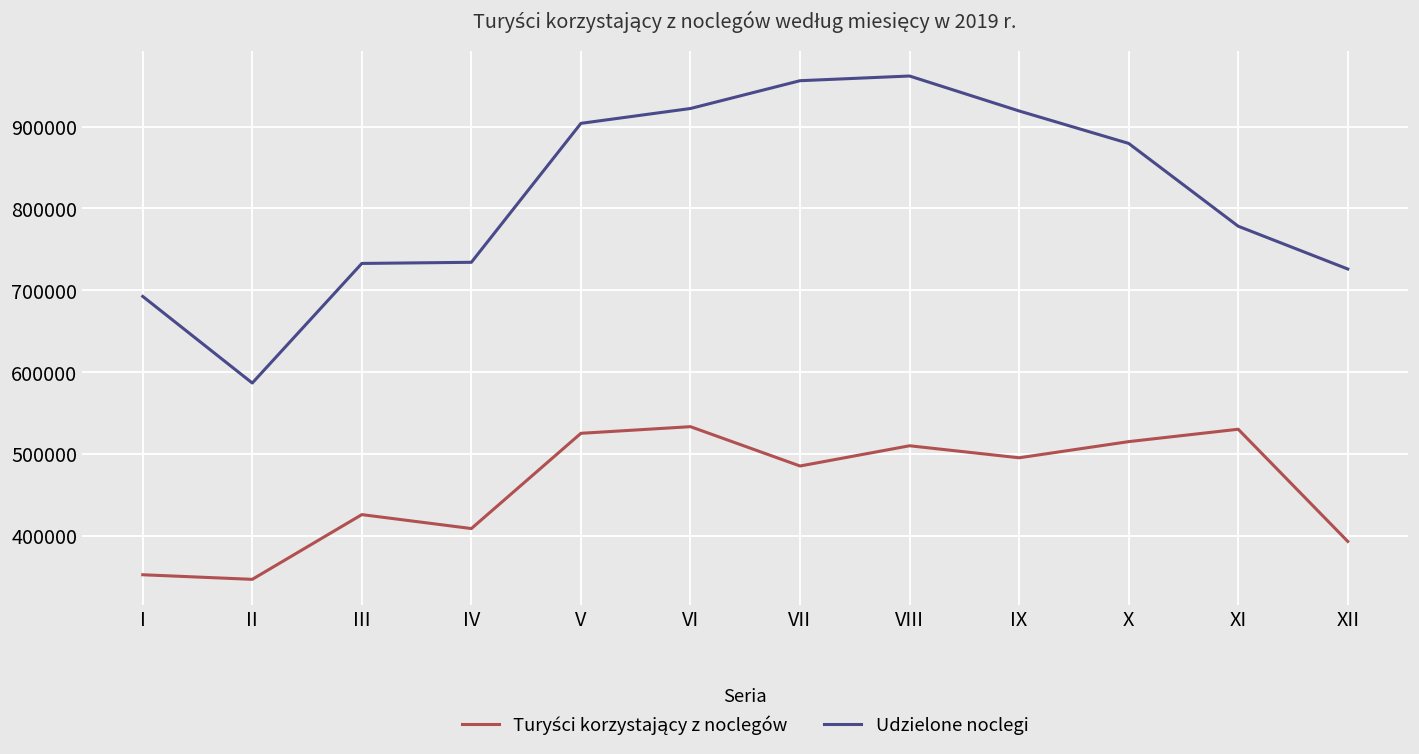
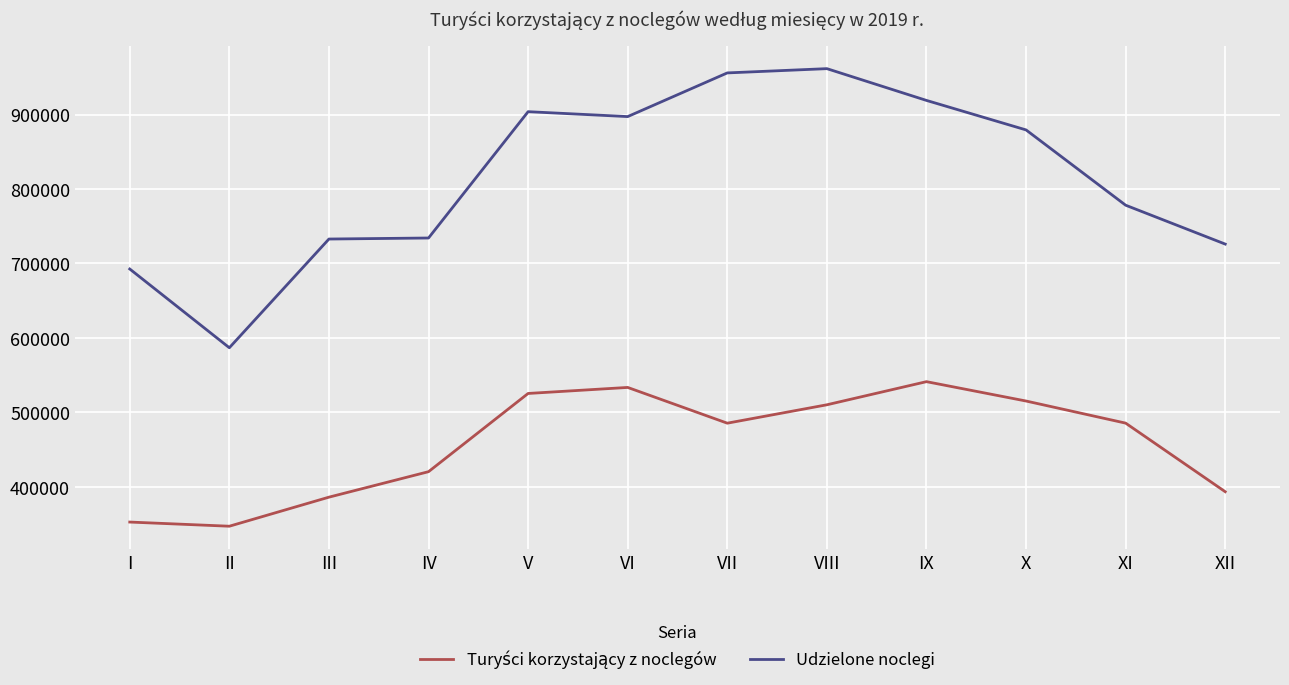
  {
    "Turyści korzystający z noclegów": {
      "I": 350000,
      "II": 350000,
-     "III": 430000,
-     "IV": 410000,
+     "III": 390000,
+     "IV": 420000,
      "V": 530000,
      "VI": 530000,
      "VII": 490000,
      "VIII": 510000,
-     "IX": 500000,
+     "IX": 540000,
      "X": 520000,
-     "XI": 530000,
+     "XI": 490000,
      "XII": 390000
    },
    "Udzielone noclegi": {
      "I": 690000,
      "II": 590000,
      "III": 730000,
      "IV": 730000,
      "V": 900000,
-     "VI": 920000,
+     "VI": 900000,
      "VII": 960000,
      "VIII": 960000,
      "IX": 920000,
      "X": 880000,
      "XI": 780000,
      "XII": 730000
    }
  }
